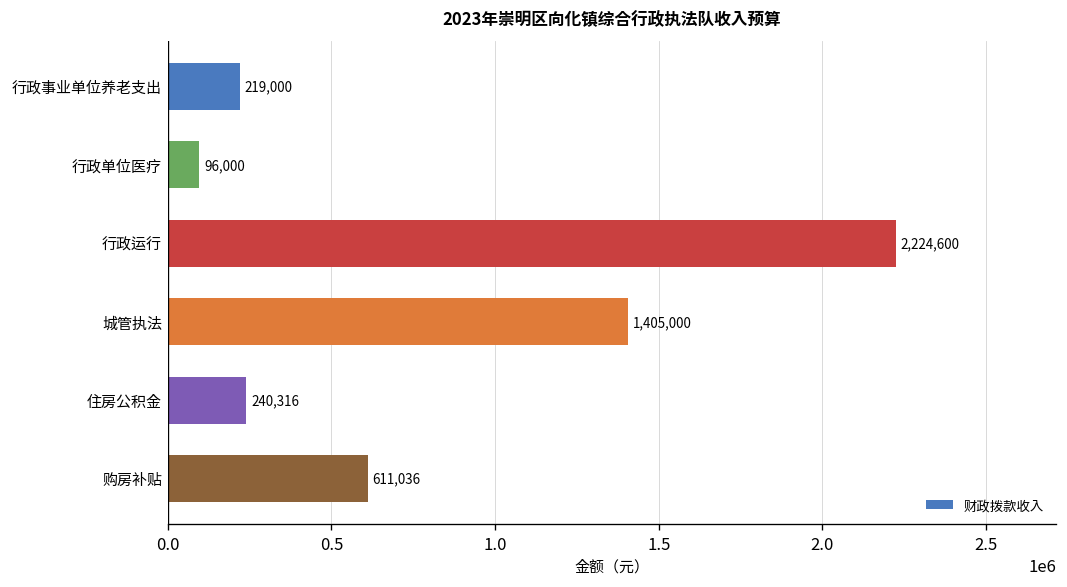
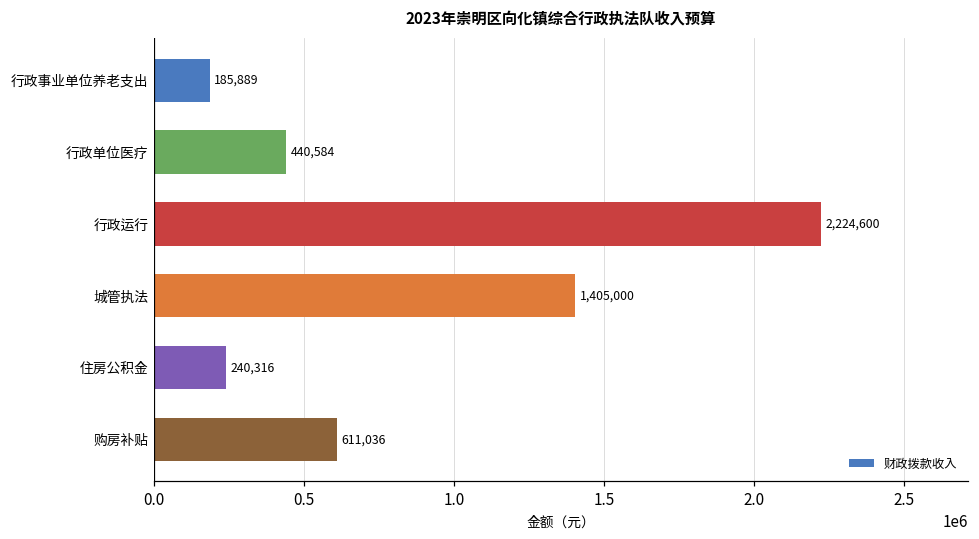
  {
-   "行政事业单位养老支出": "219,000",
-   "行政单位医疗": "96,000",
+   "行政事业单位养老支出": "185,889",
+   "行政单位医疗": "440,584",
    "行政运行": "2,224,600",
    "城管执法": "1,405,000",
    "住房公积金": "240,316",
    "购房补贴": "611,036"
  }
